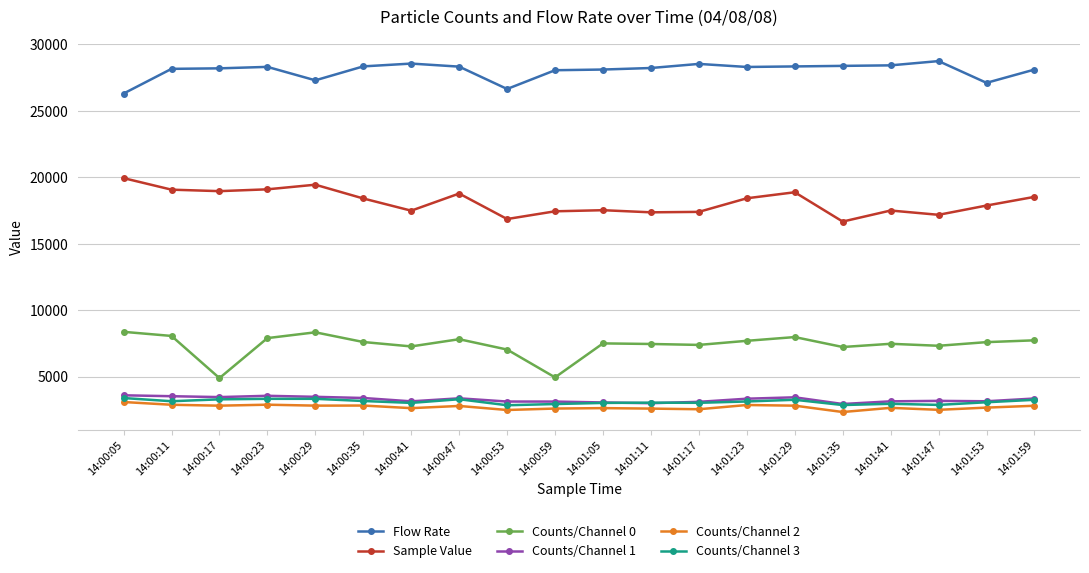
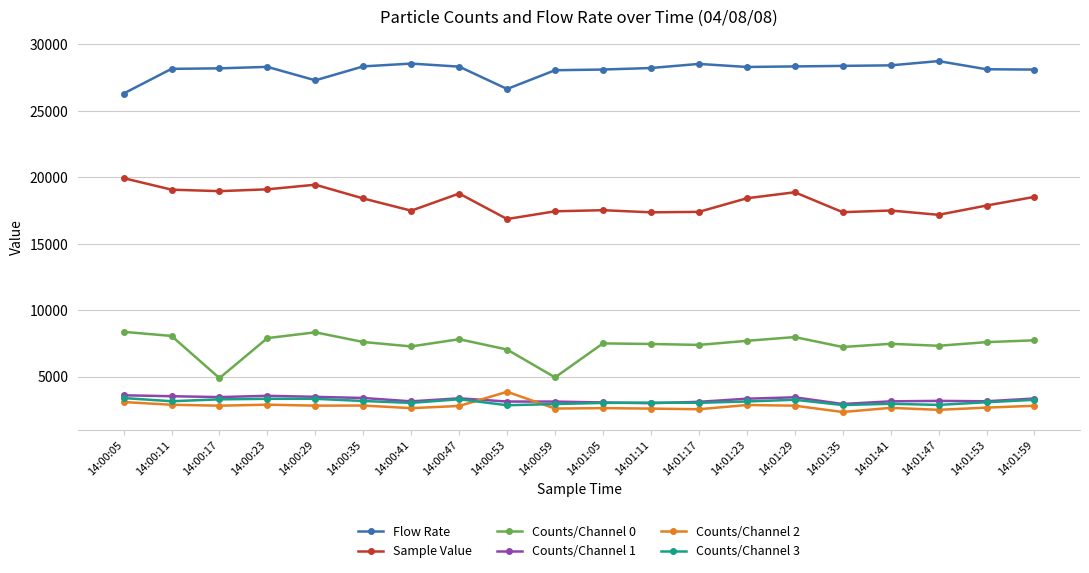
  {
    "Flow Rate": {
      "14:00:05": 26300,
      "14:00:11": 28200,
      "14:00:17": 28200,
      "14:00:23": 28300,
      "14:00:29": 27300,
      "14:00:35": 28300,
      "14:00:41": 28600,
      "14:00:47": 28300,
      "14:00:53": 26600,
      "14:00:59": 28100,
      "14:01:05": 28100,
      "14:01:11": 28200,
      "14:01:17": 28500,
      "14:01:23": 28300,
      "14:01:29": 28300,
      "14:01:35": 28400,
      "14:01:41": 28400,
      "14:01:47": 28700,
-     "14:01:53": 27100,
+     "14:01:53": 28100,
      "14:01:59": 28100
    },
    "Sample Value": {
      "14:00:05": 19900,
      "14:00:11": 19100,
      "14:00:17": 19000,
      "14:00:23": 19100,
      "14:00:29": 19400,
      "14:00:35": 18400,
      "14:00:41": 17500,
      "14:00:47": 18800,
      "14:00:53": 16900,
      "14:00:59": 17400,
      "14:01:05": 17500,
      "14:01:11": 17400,
      "14:01:17": 17400,
      "14:01:23": 18400,
      "14:01:29": 18900,
-     "14:01:35": 16700,
+     "14:01:35": 17400,
      "14:01:41": 17500,
      "14:01:47": 17200,
      "14:01:53": 17900,
      "14:01:59": 18500
    },
    "Counts/Channel 0": {
      "14:00:05": 8400,
      "14:00:11": 8100,
      "14:00:17": 4900,
      "14:00:23": 7900,
      "14:00:29": 8300,
      "14:00:35": 7600,
      "14:00:41": 7300,
      "14:00:47": 7800,
      "14:00:53": 7000,
      "14:00:59": 4900,
      "14:01:05": 7500,
      "14:01:11": 7500,
      "14:01:17": 7400,
      "14:01:23": 7700,
      "14:01:29": 8000,
      "14:01:35": 7200,
      "14:01:41": 7500,
      "14:01:47": 7300,
      "14:01:53": 7600,
      "14:01:59": 7700
    },
    "Counts/Channel 1": {
      "14:00:05": 3600,
      "14:00:11": 3500,
      "14:00:23": 3600,
      "14:00:35": 3400,
      "14:00:53": 3100,
      "14:01:23": 3300,
      "14:01:47": 3200
    },
    "Counts/Channel 2": {
      "14:00:05": 3100,
      "14:00:11": 2900,
      "14:00:17": 2800,
      "14:00:23": 2900,
      "14:00:29": 2800,
      "14:00:35": 2800,
      "14:00:41": 2600,
      "14:00:47": 2800,
-     "14:00:53": 2500,
+     "14:00:53": 3900,
      "14:00:59": 2600,
      "14:01:05": 2600,
      "14:01:11": 2600,
      "14:01:17": 2600,
      "14:01:23": 2900,
      "14:01:29": 2800,
      "14:01:35": 2300,
      "14:01:41": 2700,
      "14:01:47": 2500,
      "14:01:53": 2700,
      "14:01:59": 2800
    },
    "Counts/Channel 3": {
      "14:00:05": 3400,
      "14:00:11": 3200,
      "14:00:23": 3300,
      "14:00:35": 3200,
      "14:00:53": 2900,
      "14:01:23": 3100,
      "14:01:47": 2900
    }
  }
